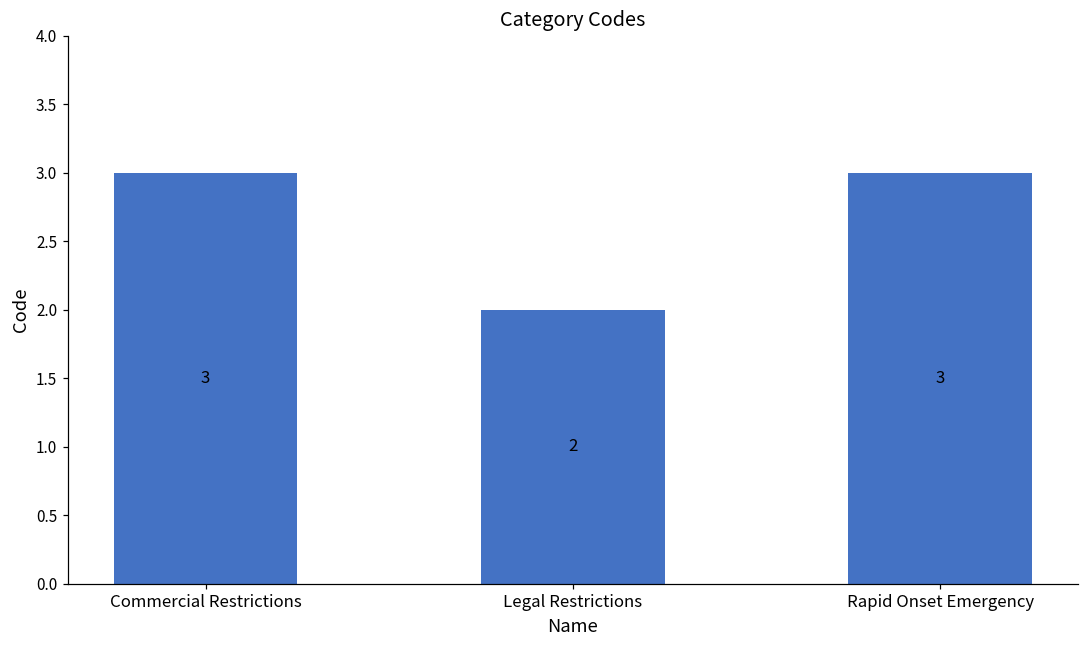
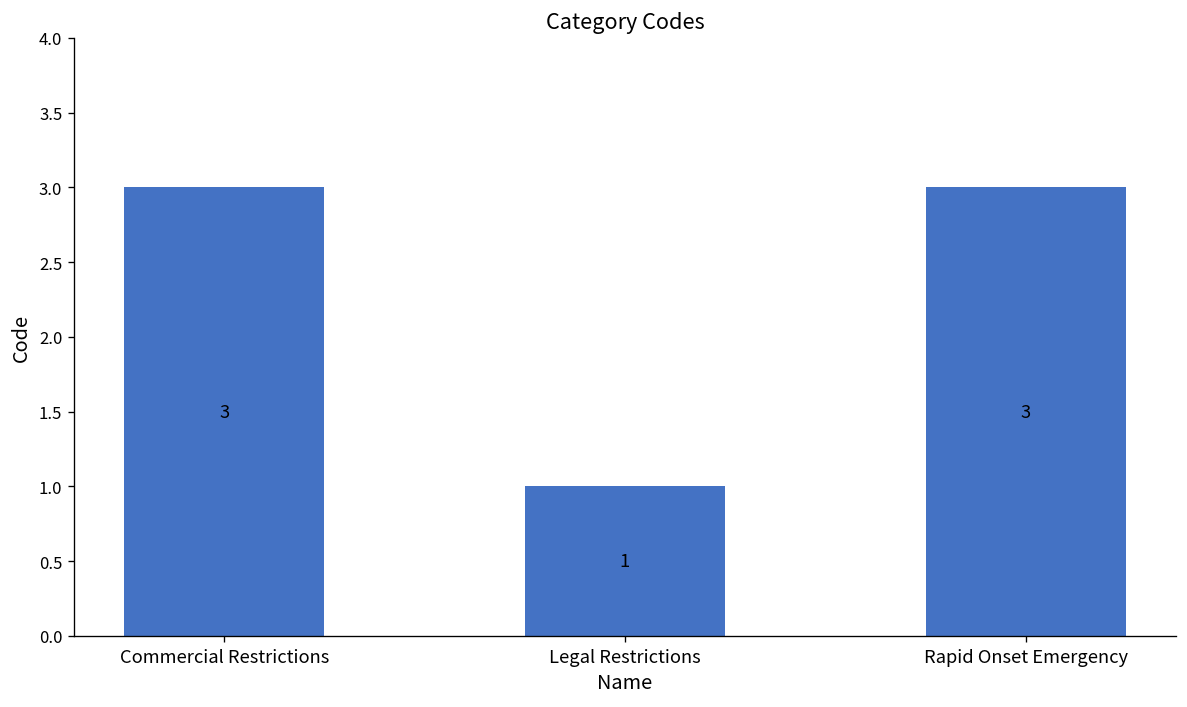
  {
    "Commercial Restrictions": 3,
-   "Legal Restrictions": 2,
+   "Legal Restrictions": 1,
    "Rapid Onset Emergency": 3
  }
